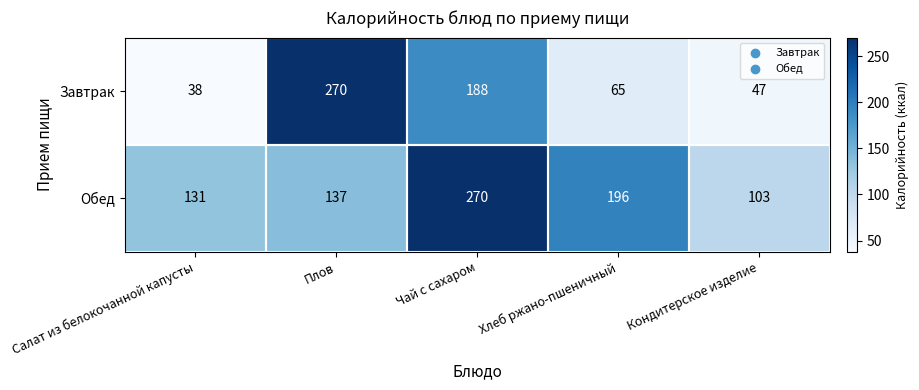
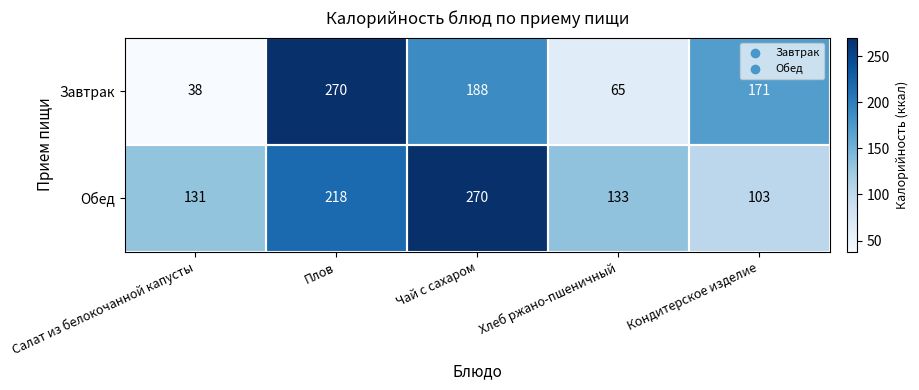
  {
    "Завтрак": {
      "Салат из белокочанной капусты": 38,
      "Плов": 270,
      "Чай с сахаром": 188,
      "Хлеб ржано-пшеничный": 65,
-     "Кондитерское изделие": 47
+     "Кондитерское изделие": 171
    },
    "Обед": {
      "Салат из белокочанной капусты": 131,
-     "Плов": 137,
+     "Плов": 218,
      "Чай с сахаром": 270,
-     "Хлеб ржано-пшеничный": 196,
+     "Хлеб ржано-пшеничный": 133,
      "Кондитерское изделие": 103
    }
  }
